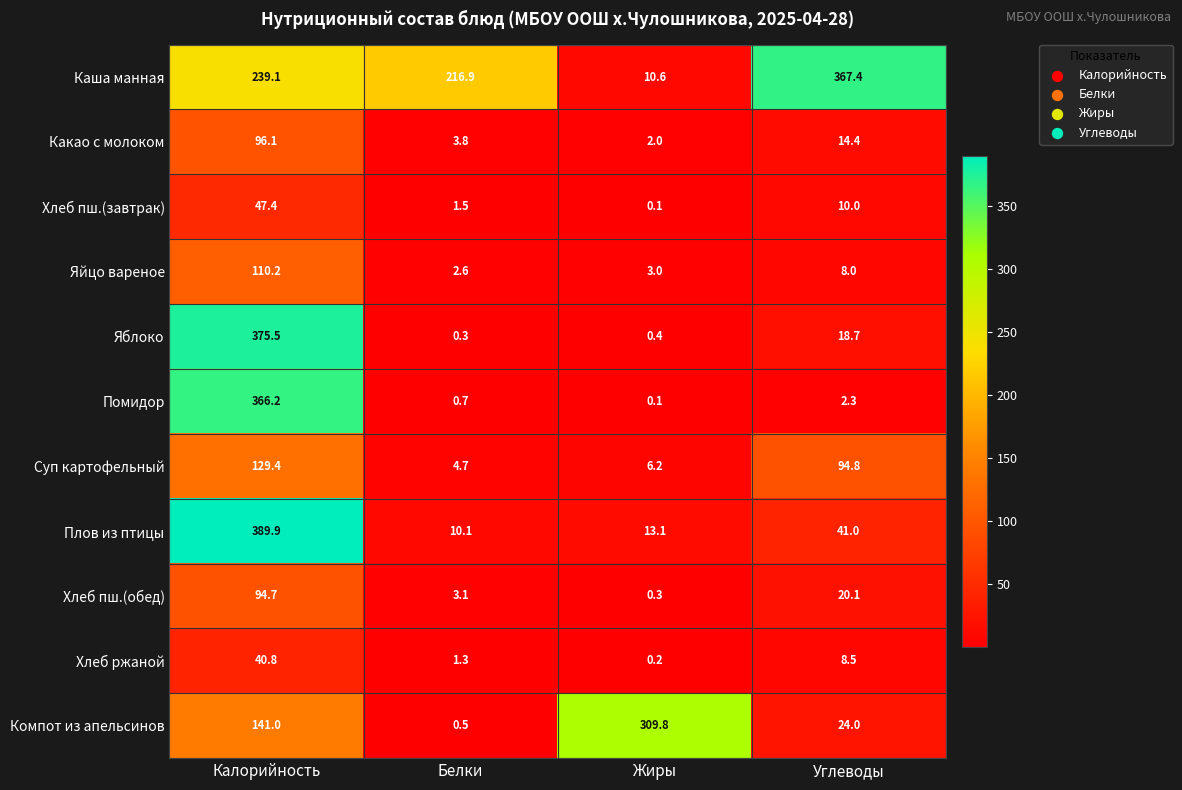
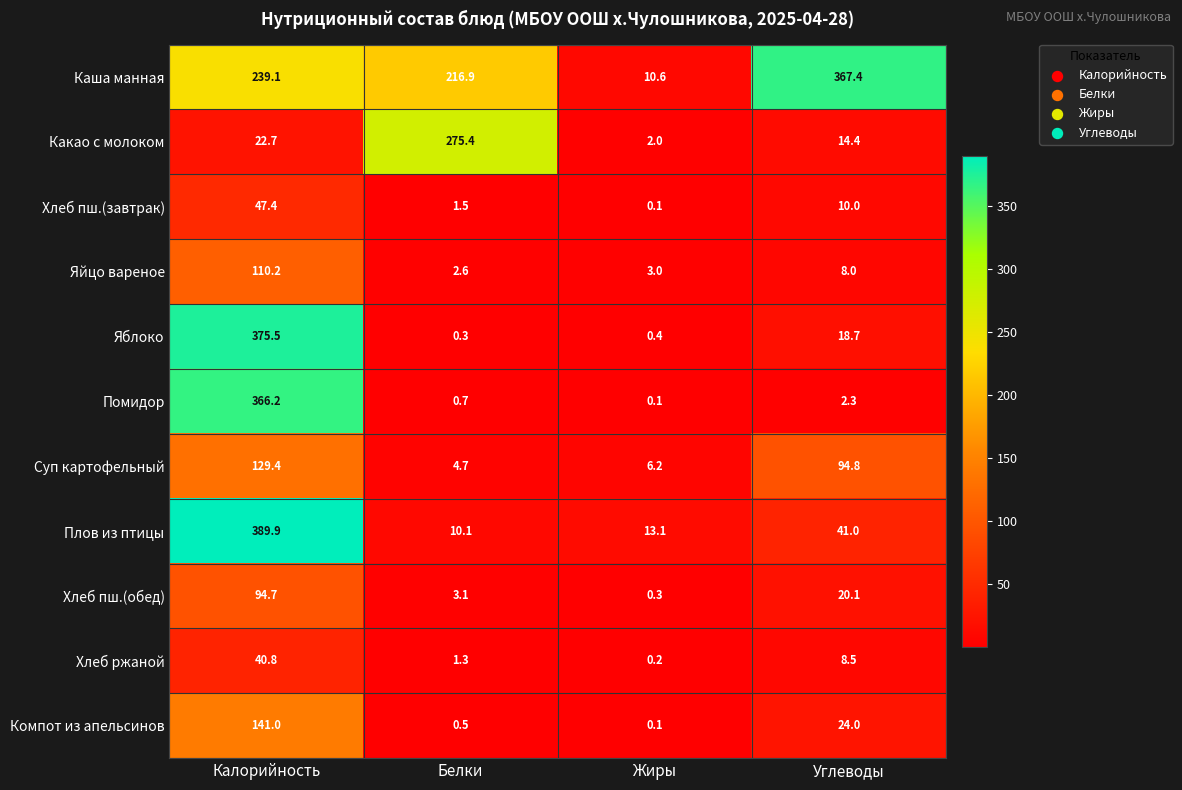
  {
    "Каша манная": {
      "Калорийность": 239.1,
      "Белки": 216.9,
      "Жиры": 10.6,
      "Углеводы": 367.4
    },
    "Какао с молоком": {
-     "Калорийность": 96.1,
-     "Белки": 3.8,
+     "Калорийность": 22.7,
+     "Белки": 275.4,
      "Жиры": 2.0,
      "Углеводы": 14.4
    },
    "Хлеб пш.(завтрак)": {
      "Калорийность": 47.4,
      "Белки": 1.5,
      "Жиры": 0.1,
      "Углеводы": 10.0
    },
    "Яйцо вареное": {
      "Калорийность": 110.2,
      "Белки": 2.6,
      "Жиры": 3.0,
      "Углеводы": 8.0
    },
    "Яблоко": {
      "Калорийность": 375.5,
      "Белки": 0.3,
      "Жиры": 0.4,
      "Углеводы": 18.7
    },
    "Помидор": {
      "Калорийность": 366.2,
      "Белки": 0.7,
      "Жиры": 0.1,
      "Углеводы": 2.3
    },
    "Суп картофельный": {
      "Калорийность": 129.4,
      "Белки": 4.7,
      "Жиры": 6.2,
      "Углеводы": 94.8
    },
    "Плов из птицы": {
      "Калорийность": 389.9,
      "Белки": 10.1,
      "Жиры": 13.1,
      "Углеводы": 41.0
    },
    "Хлеб пш.(обед)": {
      "Калорийность": 94.7,
      "Белки": 3.1,
      "Жиры": 0.3,
      "Углеводы": 20.1
    },
    "Хлеб ржаной": {
      "Калорийность": 40.8,
      "Белки": 1.3,
      "Жиры": 0.2,
      "Углеводы": 8.5
    },
    "Компот из апельсинов": {
      "Калорийность": 141.0,
      "Белки": 0.5,
-     "Жиры": 309.8,
+     "Жиры": 0.1,
      "Углеводы": 24.0
    }
  }
